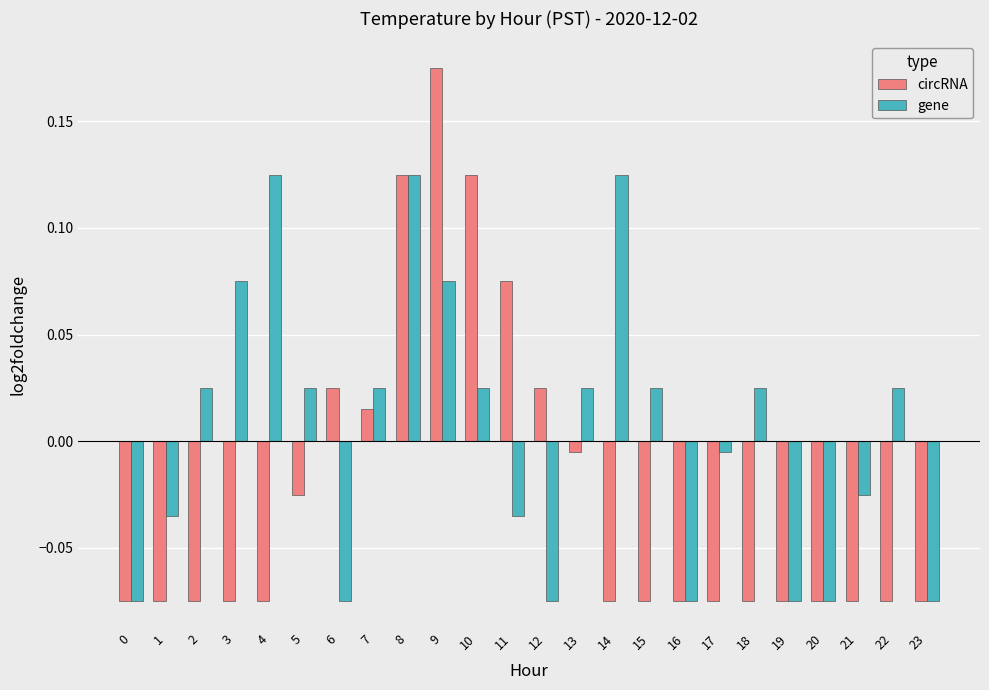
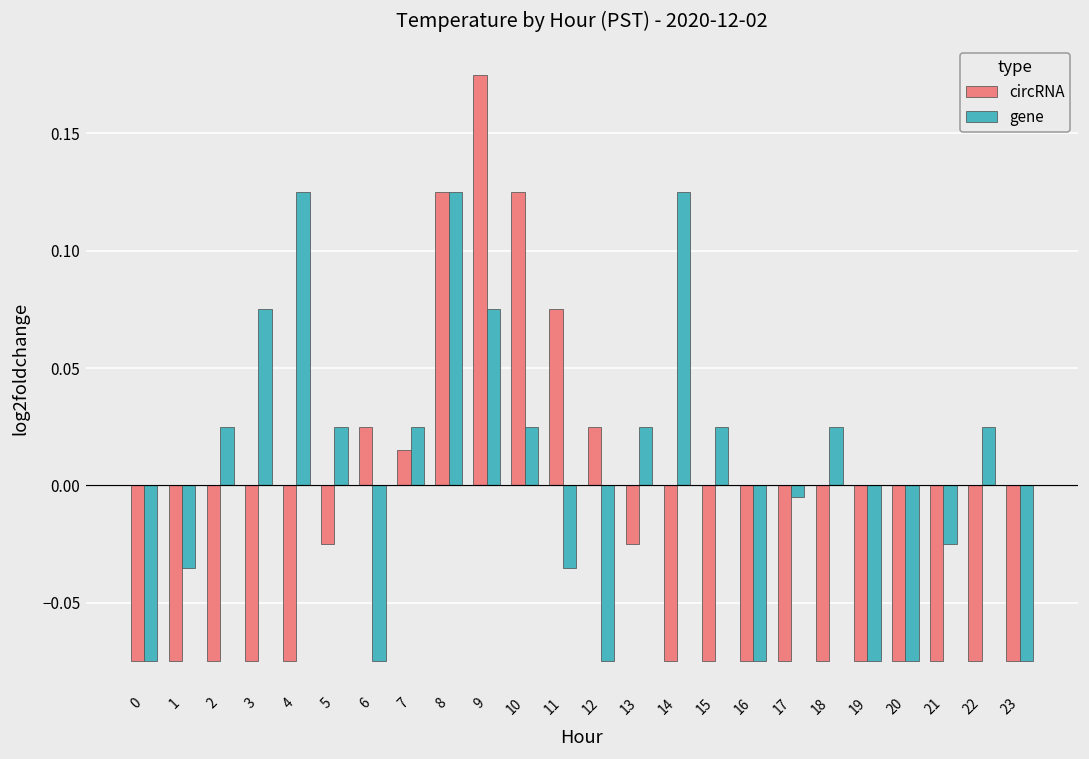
  {
    "circRNA": {
      "0": -0.075,
      "1": -0.075,
      "2": -0.075,
      "3": -0.075,
      "4": -0.075,
      "5": -0.025,
      "6": 0.025,
      "7": 0.015,
      "8": 0.125,
      "9": 0.175,
      "10": 0.125,
      "11": 0.075,
      "12": 0.025,
-     "13": -0.005,
+     "13": -0.025,
      "14": -0.075,
      "15": -0.075,
      "16": -0.075,
      "17": -0.075,
      "18": -0.075,
      "19": -0.075,
      "20": -0.075,
      "21": -0.075,
      "22": -0.075,
      "23": -0.075
    },
    "gene": {
      "0": -0.075,
      "1": -0.035,
      "2": 0.025,
      "3": 0.075,
      "4": 0.125,
      "5": 0.025,
      "6": -0.075,
      "7": 0.025,
      "8": 0.125,
      "9": 0.075,
      "10": 0.025,
      "11": -0.035,
      "12": -0.075,
      "13": 0.025,
      "14": 0.125,
      "15": 0.025,
      "16": -0.075,
      "17": -0.005,
      "18": 0.025,
      "19": -0.075,
      "20": -0.075,
      "21": -0.025,
      "22": 0.025,
      "23": -0.075
    }
  }
